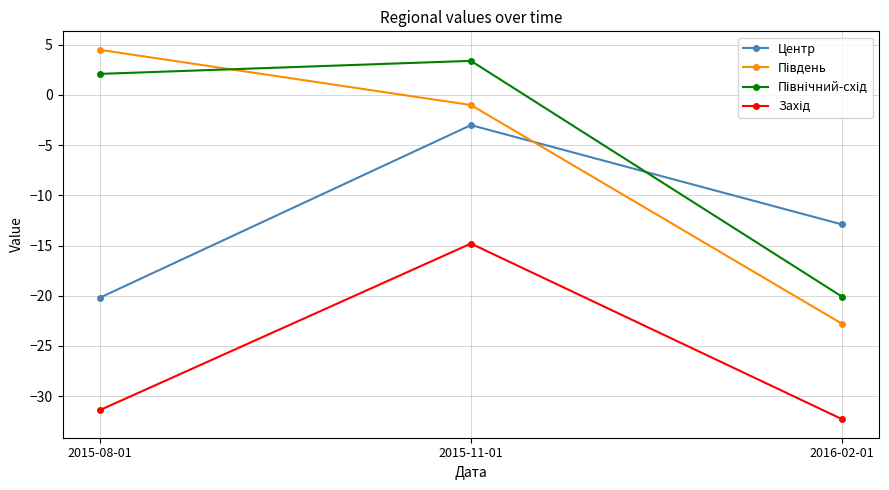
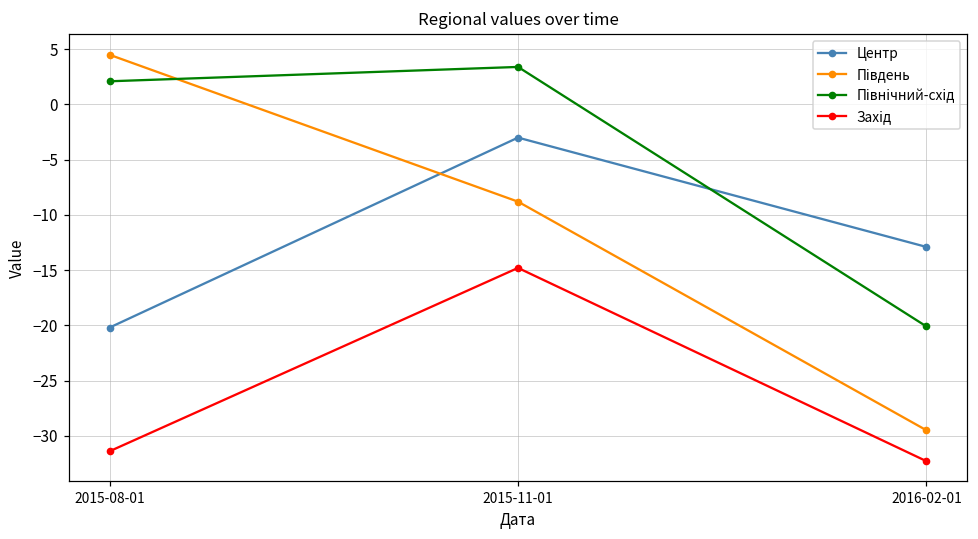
  {
    "Центр": {
      "2015-08-01": -20.2,
      "2015-11-01": -3.0,
      "2016-02-01": -12.9
    },
    "Південь": {
      "2015-08-01": 4.5,
-     "2015-11-01": -1.0,
-     "2016-02-01": -22.8
+     "2015-11-01": -8.8,
+     "2016-02-01": -29.5
    },
    "Північний-схід": {
      "2015-08-01": 2.1,
      "2015-11-01": 3.4,
      "2016-02-01": -20.1
    },
    "Захід": {
      "2015-08-01": -31.4,
      "2015-11-01": -14.8,
      "2016-02-01": -32.3
    }
  }
